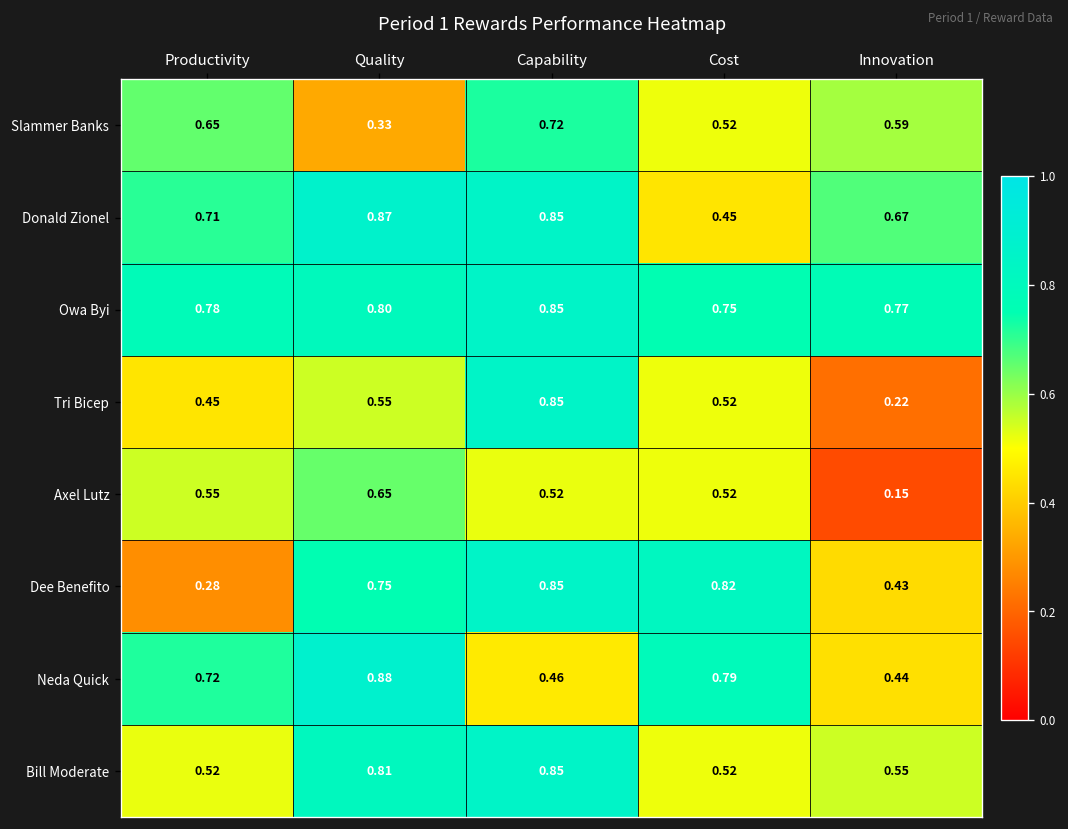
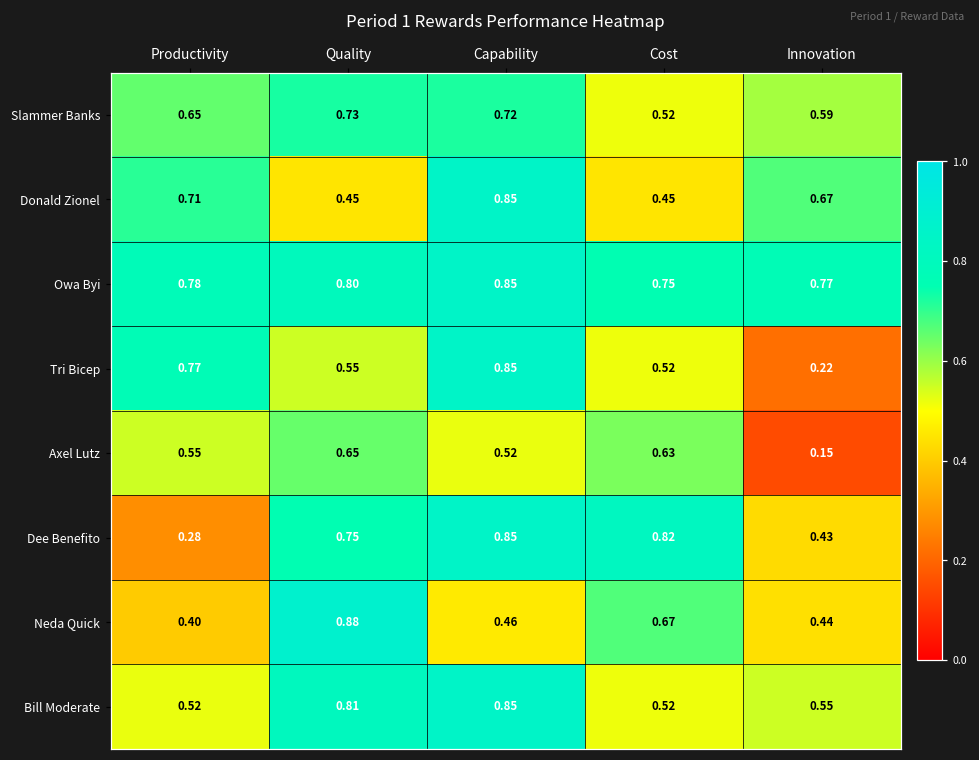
  {
    "Slammer Banks": {
      "Productivity": 0.65,
-     "Quality": 0.33,
+     "Quality": 0.73,
      "Capability": 0.72,
      "Cost": 0.52,
      "Innovation": 0.59
    },
    "Donald Zionel": {
      "Productivity": 0.71,
-     "Quality": 0.87,
+     "Quality": 0.45,
      "Capability": 0.85,
      "Cost": 0.45,
      "Innovation": 0.67
    },
    "Owa Byi": {
      "Productivity": 0.78,
      "Quality": 0.80,
      "Capability": 0.85,
      "Cost": 0.75,
      "Innovation": 0.77
    },
    "Tri Bicep": {
-     "Productivity": 0.45,
+     "Productivity": 0.77,
      "Quality": 0.55,
      "Capability": 0.85,
      "Cost": 0.52,
      "Innovation": 0.22
    },
    "Axel Lutz": {
      "Productivity": 0.55,
      "Quality": 0.65,
      "Capability": 0.52,
-     "Cost": 0.52,
+     "Cost": 0.63,
      "Innovation": 0.15
    },
    "Dee Benefito": {
      "Productivity": 0.28,
      "Quality": 0.75,
      "Capability": 0.85,
      "Cost": 0.82,
      "Innovation": 0.43
    },
    "Neda Quick": {
-     "Productivity": 0.72,
+     "Productivity": 0.40,
      "Quality": 0.88,
      "Capability": 0.46,
-     "Cost": 0.79,
+     "Cost": 0.67,
      "Innovation": 0.44
    },
    "Bill Moderate": {
      "Productivity": 0.52,
      "Quality": 0.81,
      "Capability": 0.85,
      "Cost": 0.52,
      "Innovation": 0.55
    }
  }
